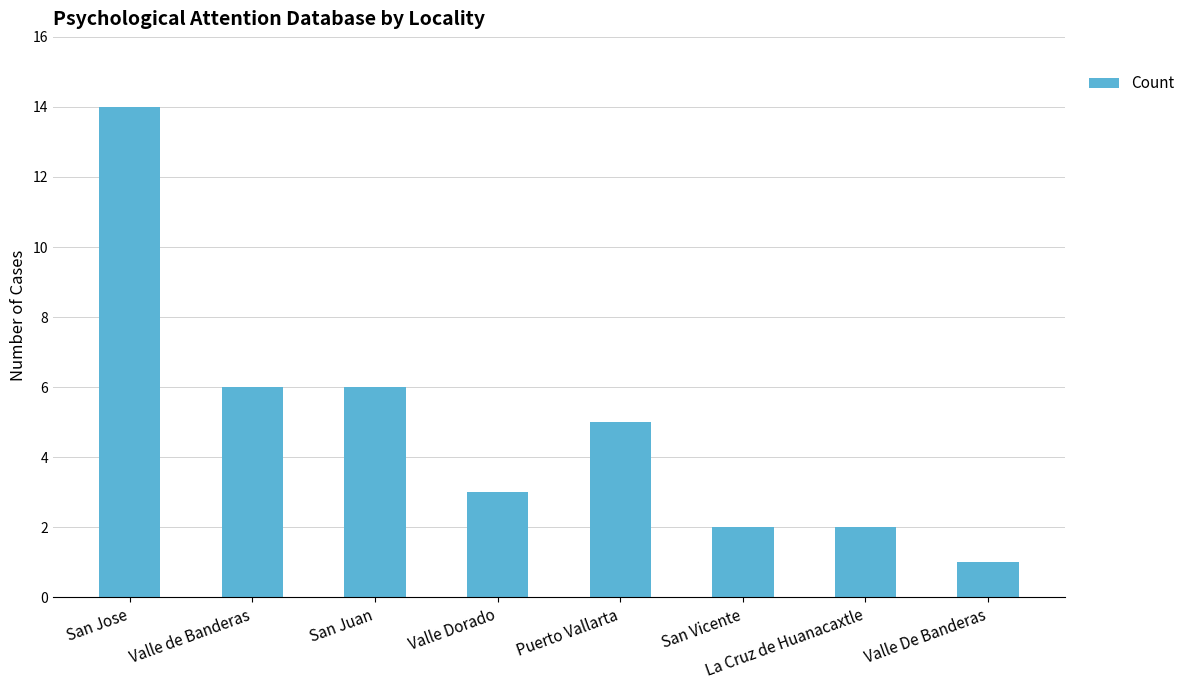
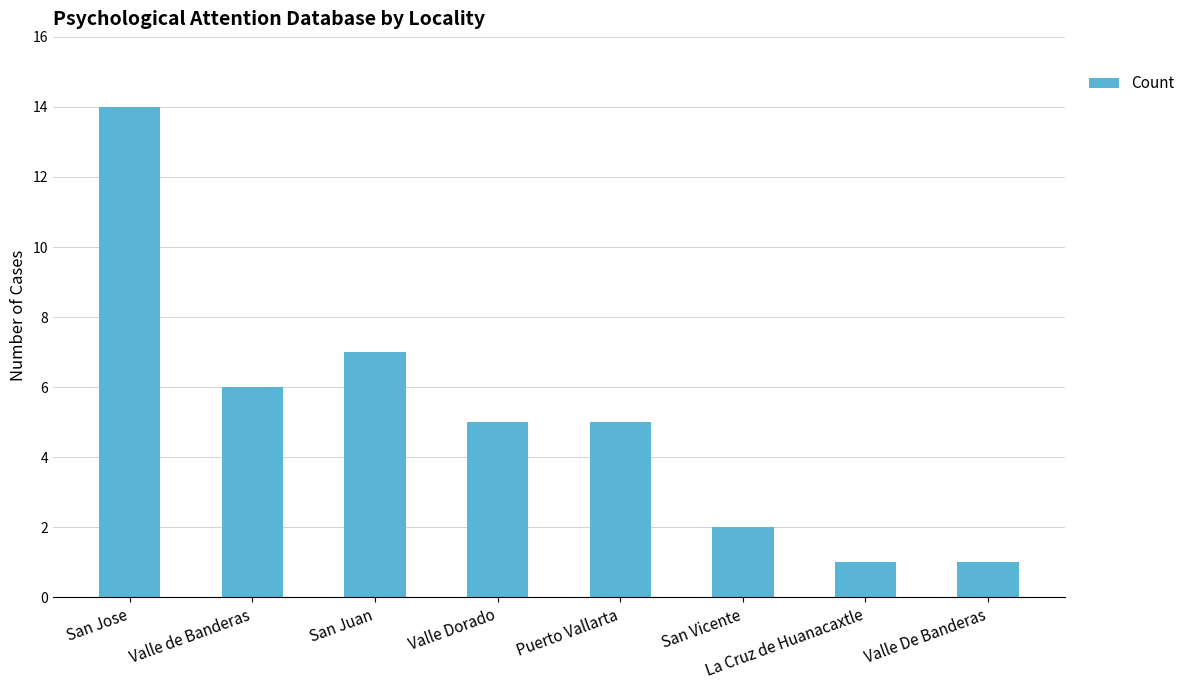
  {
    "San Jose": 14,
    "Valle de Banderas": 6,
-   "San Juan": 6,
-   "Valle Dorado": 3,
+   "San Juan": 7,
+   "Valle Dorado": 5,
    "Puerto Vallarta": 5,
    "San Vicente": 2,
-   "La Cruz de Huanacaxtle": 2,
+   "La Cruz de Huanacaxtle": 1,
    "Valle De Banderas": 1
  }
